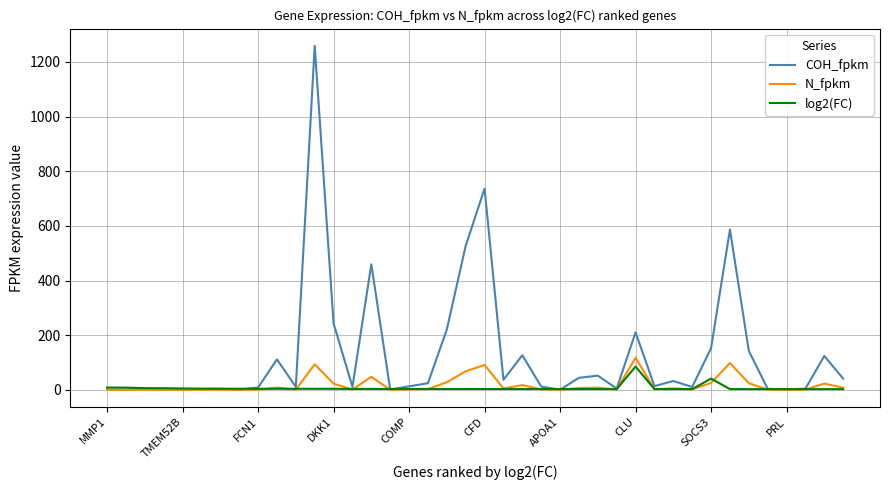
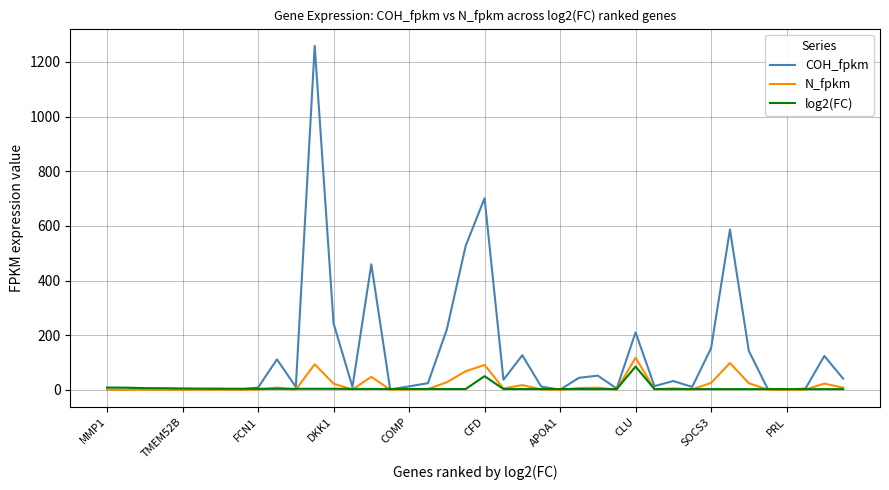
  {
    "COH_fpkm": {
      "DKK1": 240,
      "COMP": 10,
-     "CFD": 740,
+     "CFD": 700,
      "CLU": 210,
      "SOCS3": 150
    },
    "N_fpkm": {
      "DKK1": 20,
      "CFD": 90,
      "CLU": 120,
      "SOCS3": 30
    },
    "log2(FC)": {
      "DKK1": 0,
-     "CFD": 0,
+     "CFD": 50,
      "CLU": 90,
-     "SOCS3": 40
+     "SOCS3": 0
    }
  }
